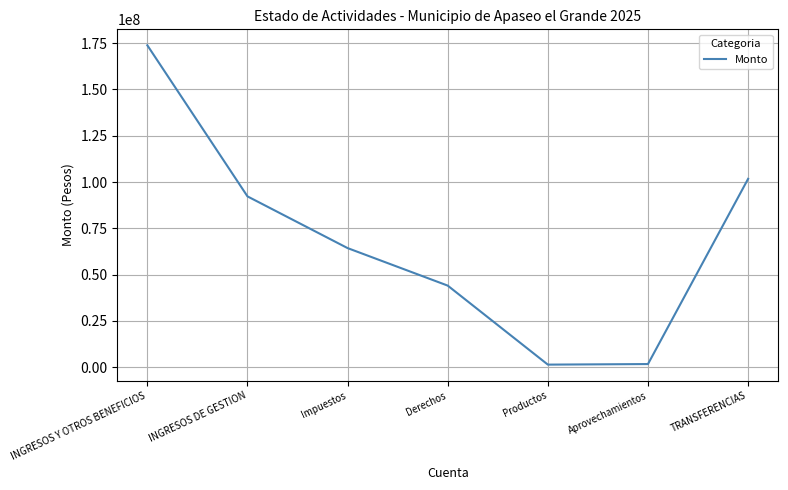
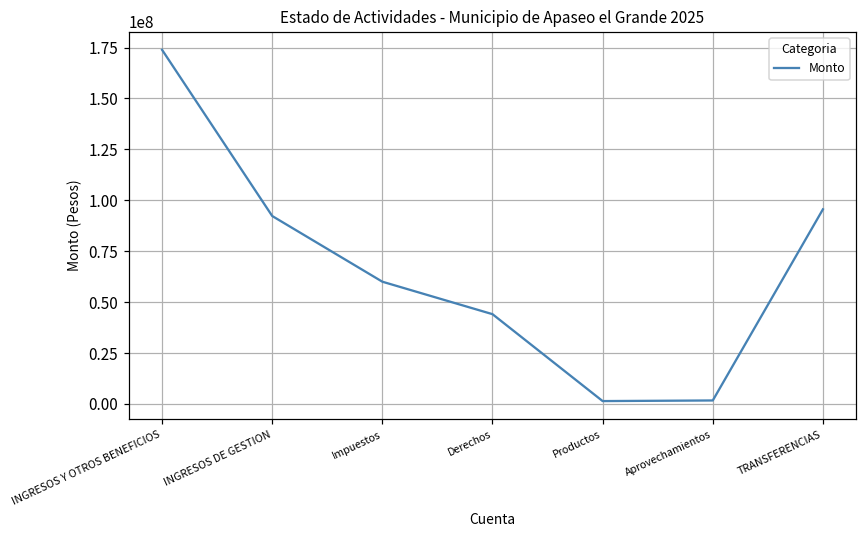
  {
    "INGRESOS Y OTROS BENEFICIOS": 174000000,
    "INGRESOS DE GESTION": 92000000,
-   "Impuestos": 64000000,
+   "Impuestos": 60000000,
    "Derechos": 44000000,
    "Productos": 1000000,
    "Aprovechamientos": 2000000,
-   "TRANSFERENCIAS": 102000000
+   "TRANSFERENCIAS": 96000000
  }
